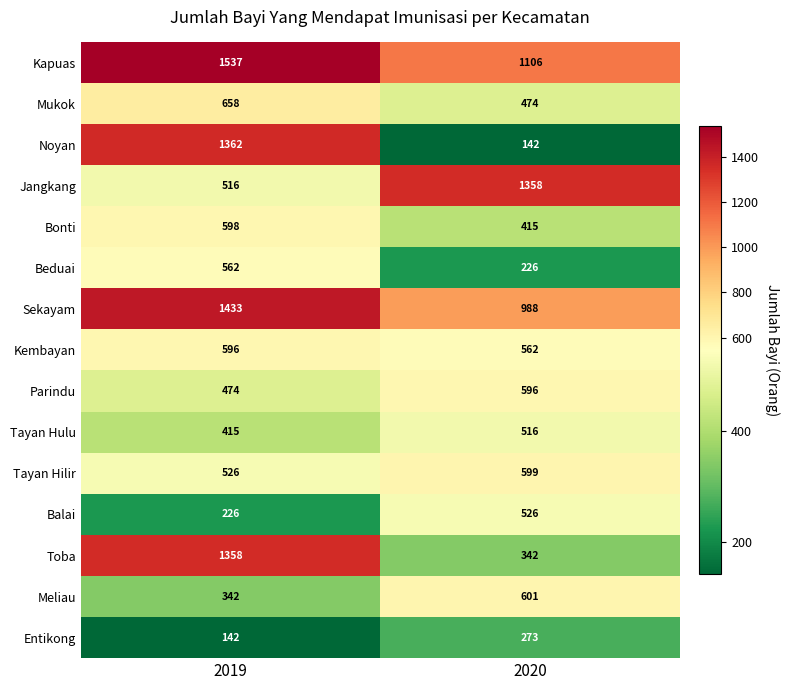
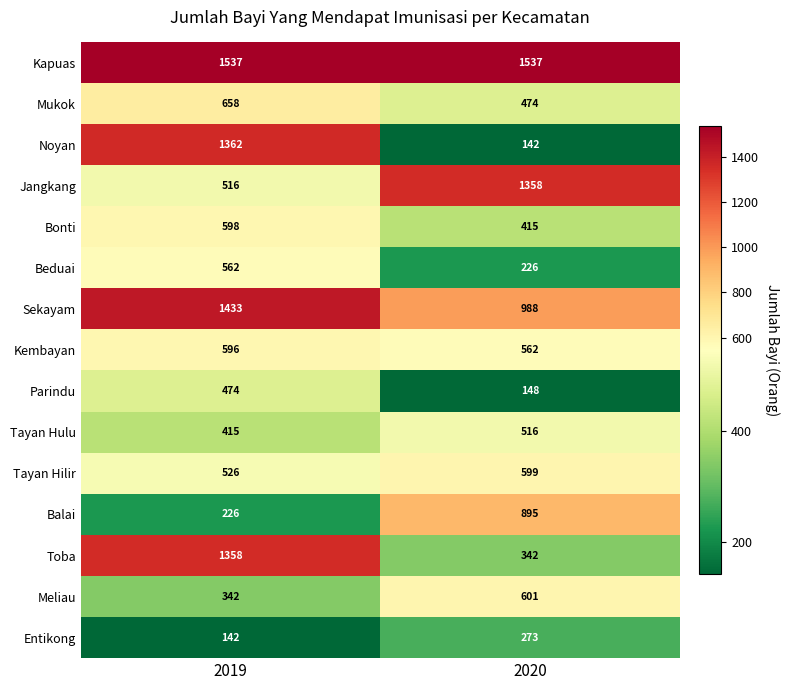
  {
    "Kapuas": {
      "2019": 1537,
-     "2020": 1106
+     "2020": 1537
    },
    "Mukok": {
      "2019": 658,
      "2020": 474
    },
    "Noyan": {
      "2019": 1362,
      "2020": 142
    },
    "Jangkang": {
      "2019": 516,
      "2020": 1358
    },
    "Bonti": {
      "2019": 598,
      "2020": 415
    },
    "Beduai": {
      "2019": 562,
      "2020": 226
    },
    "Sekayam": {
      "2019": 1433,
      "2020": 988
    },
    "Kembayan": {
      "2019": 596,
      "2020": 562
    },
    "Parindu": {
      "2019": 474,
-     "2020": 596
+     "2020": 148
    },
    "Tayan Hulu": {
      "2019": 415,
      "2020": 516
    },
    "Tayan Hilir": {
      "2019": 526,
      "2020": 599
    },
    "Balai": {
      "2019": 226,
-     "2020": 526
+     "2020": 895
    },
    "Toba": {
      "2019": 1358,
      "2020": 342
    },
    "Meliau": {
      "2019": 342,
      "2020": 601
    },
    "Entikong": {
      "2019": 142,
      "2020": 273
    }
  }
